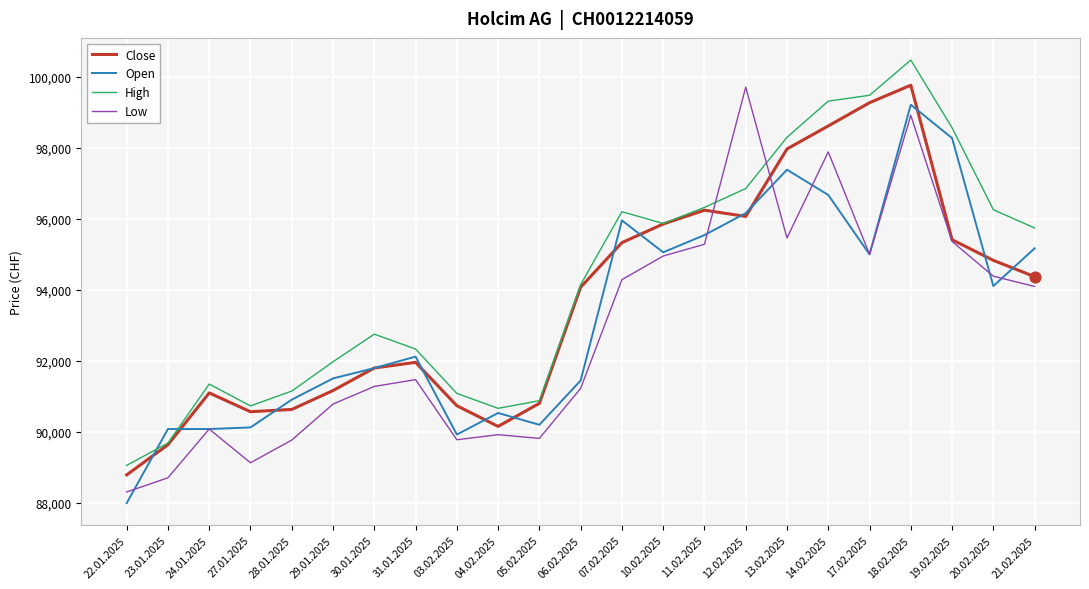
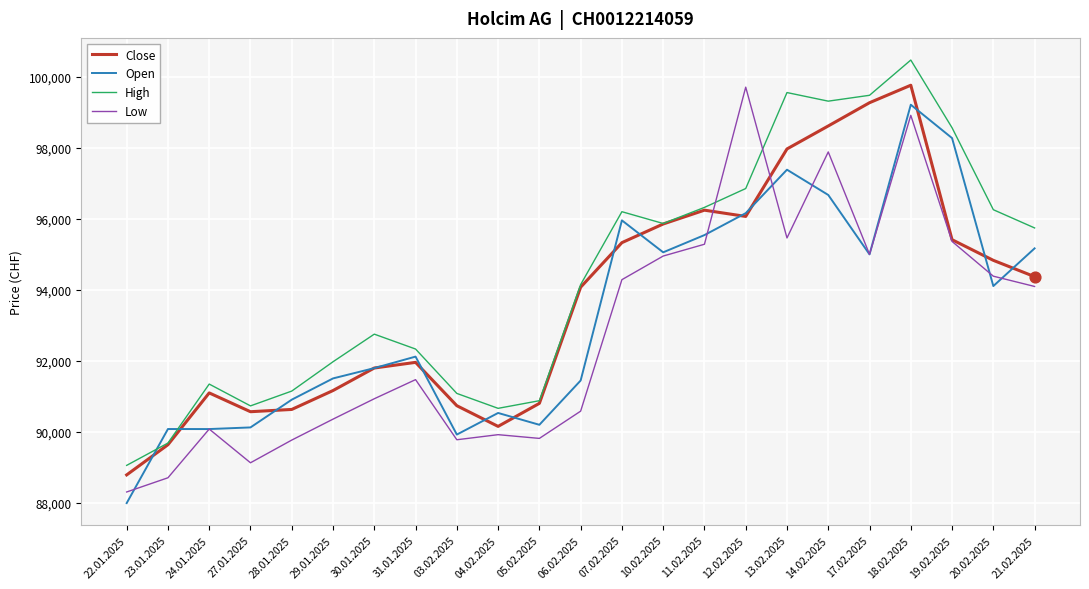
  {
    "Open": {
      "22.01.2025": "88,000",
      "23.01.2025": "90,100",
      "27.01.2025": "90,100",
      "28.01.2025": "90,900",
      "29.01.2025": "91,500",
      "31.01.2025": "92,100",
      "03.02.2025": "89,900",
      "04.02.2025": "90,500",
      "05.02.2025": "90,200",
      "06.02.2025": "91,500",
      "07.02.2025": "96,000",
      "10.02.2025": "95,100",
      "11.02.2025": "95,500",
      "12.02.2025": "96,200",
      "13.02.2025": "97,400",
      "14.02.2025": "96,700",
      "18.02.2025": "99,200",
      "19.02.2025": "98,300",
      "20.02.2025": "94,100",
      "21.02.2025": "95,200"
    },
    "High": {
      "22.01.2025": "89,100",
      "24.01.2025": "91,400",
      "27.01.2025": "90,700",
      "28.01.2025": "91,200",
      "29.01.2025": "92,000",
      "30.01.2025": "92,800",
      "31.01.2025": "92,300",
      "03.02.2025": "91,100",
      "04.02.2025": "90,700",
      "05.02.2025": "90,900",
      "06.02.2025": "94,100",
      "07.02.2025": "96,200",
      "11.02.2025": "96,300",
      "12.02.2025": "96,900",
-     "13.02.2025": "98,300",
+     "13.02.2025": "99,600",
      "14.02.2025": "99,300",
      "17.02.2025": "99,500",
      "18.02.2025": "100,500",
      "19.02.2025": "98,600",
      "20.02.2025": "96,300",
      "21.02.2025": "95,700"
    },
    "Low": {
      "22.01.2025": "88,300",
      "23.01.2025": "88,700",
      "27.01.2025": "89,100",
      "28.01.2025": "89,800",
-     "29.01.2025": "90,800",
-     "30.01.2025": "91,300",
+     "29.01.2025": "90,400",
+     "30.01.2025": "90,900",
      "31.01.2025": "91,500",
      "03.02.2025": "89,800",
      "04.02.2025": "89,900",
      "05.02.2025": "89,800",
-     "06.02.2025": "91,200",
+     "06.02.2025": "90,600",
      "07.02.2025": "94,300",
      "10.02.2025": "95,000",
      "11.02.2025": "95,300",
      "12.02.2025": "99,700",
      "13.02.2025": "95,500",
      "14.02.2025": "97,900",
      "18.02.2025": "98,900",
      "20.02.2025": "94,400",
      "21.02.2025": "94,100"
    }
  }
